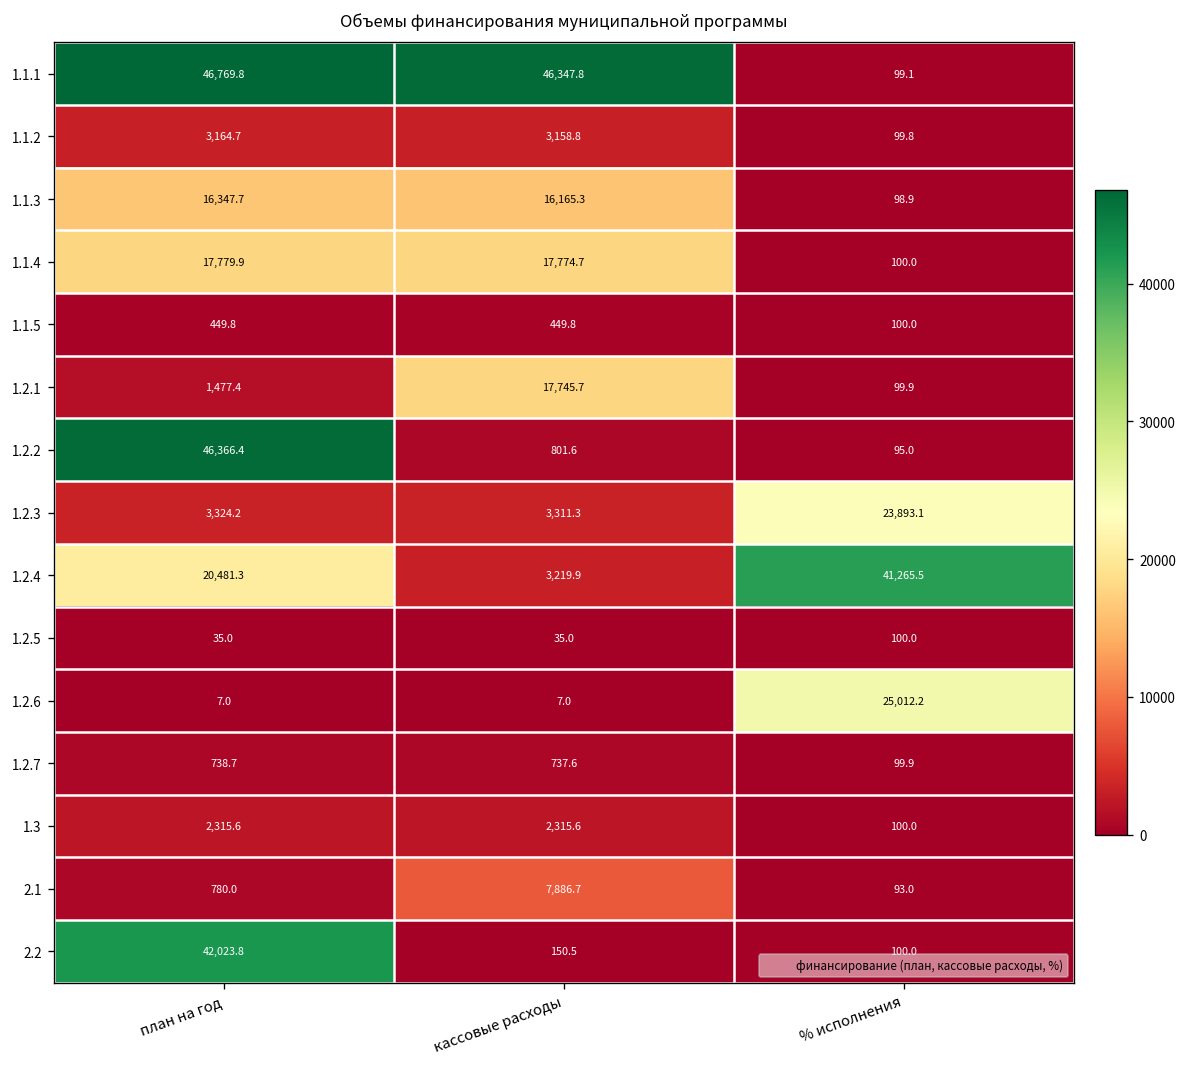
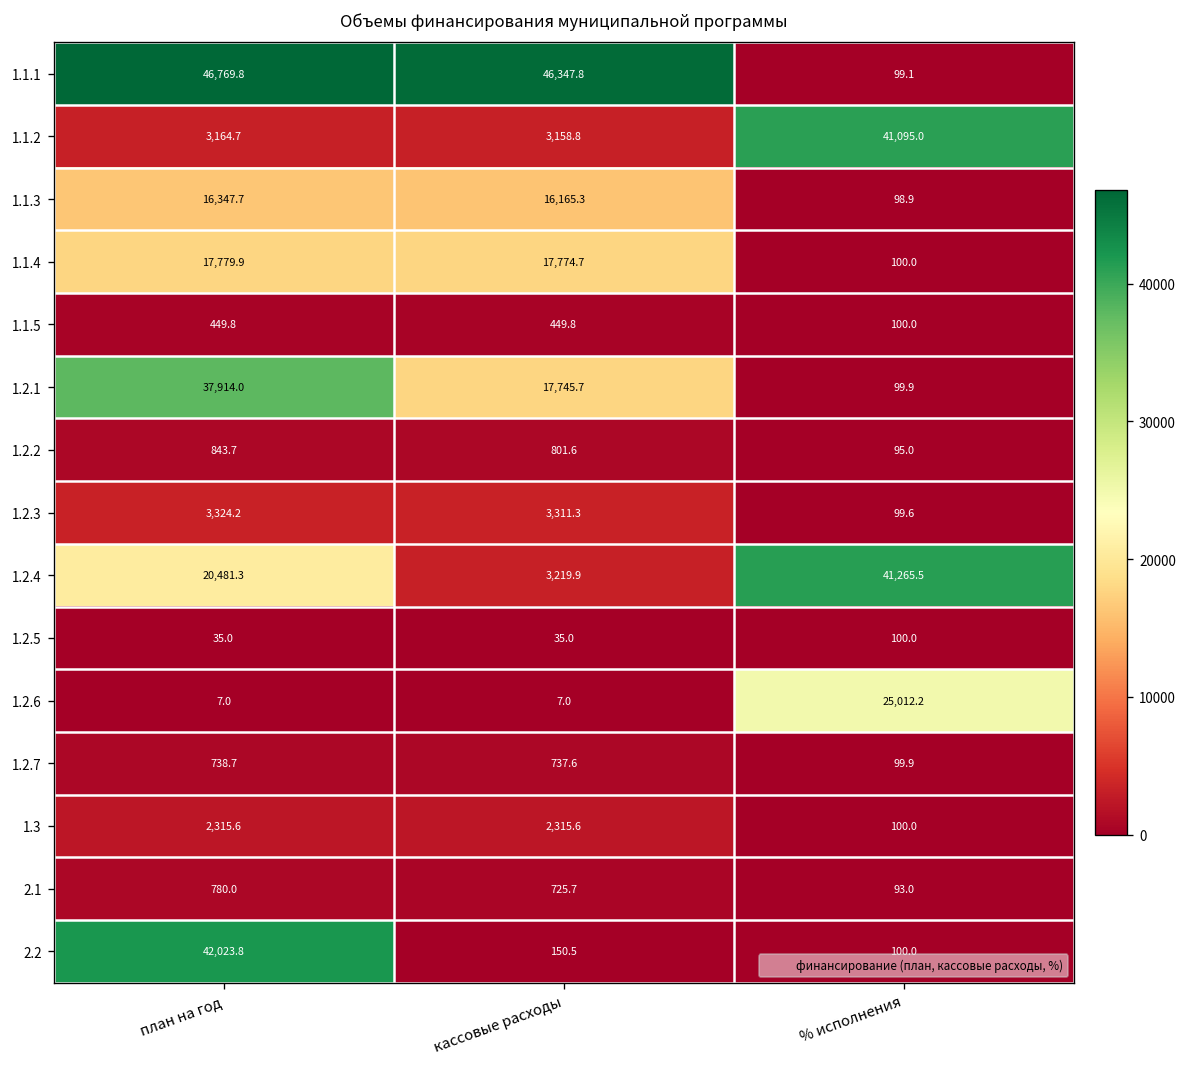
  {
    "1.1.1": {
      "план на год": "46,769.8",
      "кассовые расходы": "46,347.8",
      "% исполнения": "99.1"
    },
    "1.1.2": {
      "план на год": "3,164.7",
      "кассовые расходы": "3,158.8",
-     "% исполнения": "99.8"
+     "% исполнения": "41,095.0"
    },
    "1.1.3": {
      "план на год": "16,347.7",
      "кассовые расходы": "16,165.3",
      "% исполнения": "98.9"
    },
    "1.1.4": {
      "план на год": "17,779.9",
      "кассовые расходы": "17,774.7",
      "% исполнения": "100.0"
    },
    "1.1.5": {
      "план на год": "449.8",
      "кассовые расходы": "449.8",
      "% исполнения": "100.0"
    },
    "1.2.1": {
-     "план на год": "1,477.4",
+     "план на год": "37,914.0",
      "кассовые расходы": "17,745.7",
      "% исполнения": "99.9"
    },
    "1.2.2": {
-     "план на год": "46,366.4",
+     "план на год": "843.7",
      "кассовые расходы": "801.6",
      "% исполнения": "95.0"
    },
    "1.2.3": {
      "план на год": "3,324.2",
      "кассовые расходы": "3,311.3",
-     "% исполнения": "23,893.1"
+     "% исполнения": "99.6"
    },
    "1.2.4": {
      "план на год": "20,481.3",
      "кассовые расходы": "3,219.9",
      "% исполнения": "41,265.5"
    },
    "1.2.5": {
      "план на год": "35.0",
      "кассовые расходы": "35.0",
      "% исполнения": "100.0"
    },
    "1.2.6": {
      "план на год": "7.0",
      "кассовые расходы": "7.0",
      "% исполнения": "25,012.2"
    },
    "1.2.7": {
      "план на год": "738.7",
      "кассовые расходы": "737.6",
      "% исполнения": "99.9"
    },
    "1.3": {
      "план на год": "2,315.6",
      "кассовые расходы": "2,315.6",
      "% исполнения": "100.0"
    },
    "2.1": {
      "план на год": "780.0",
-     "кассовые расходы": "7,886.7",
+     "кассовые расходы": "725.7",
      "% исполнения": "93.0"
    },
    "2.2": {
      "план на год": "42,023.8",
      "кассовые расходы": "150.5"
    }
  }
